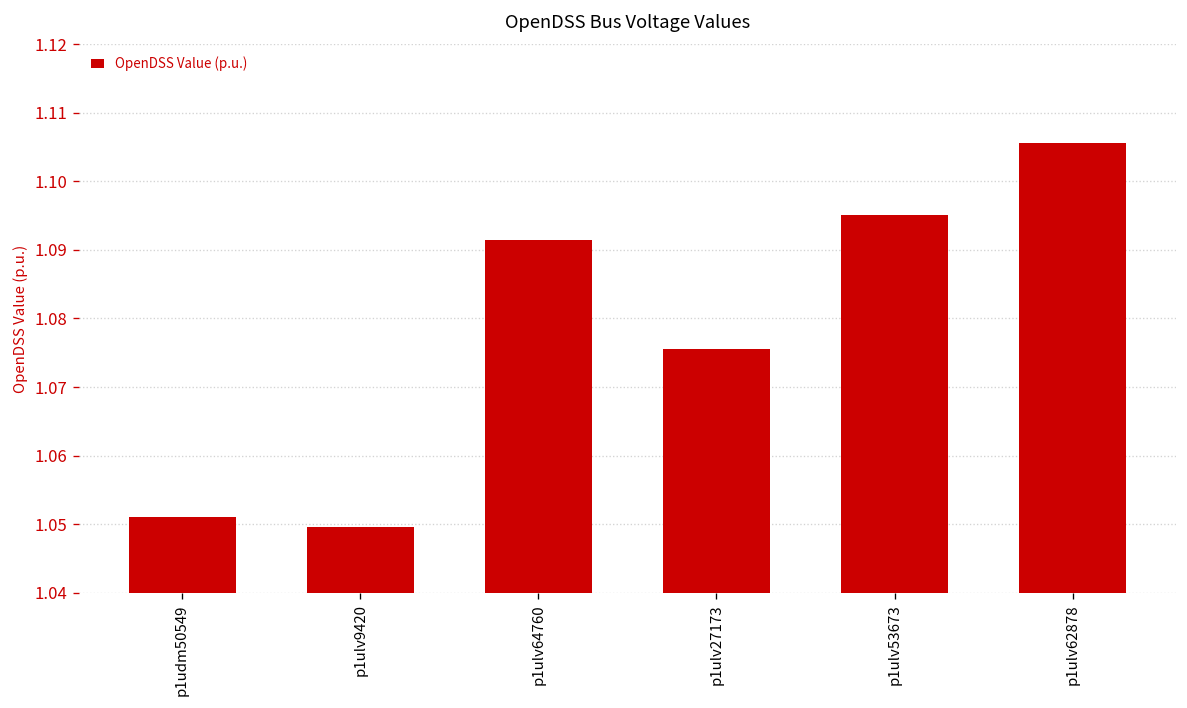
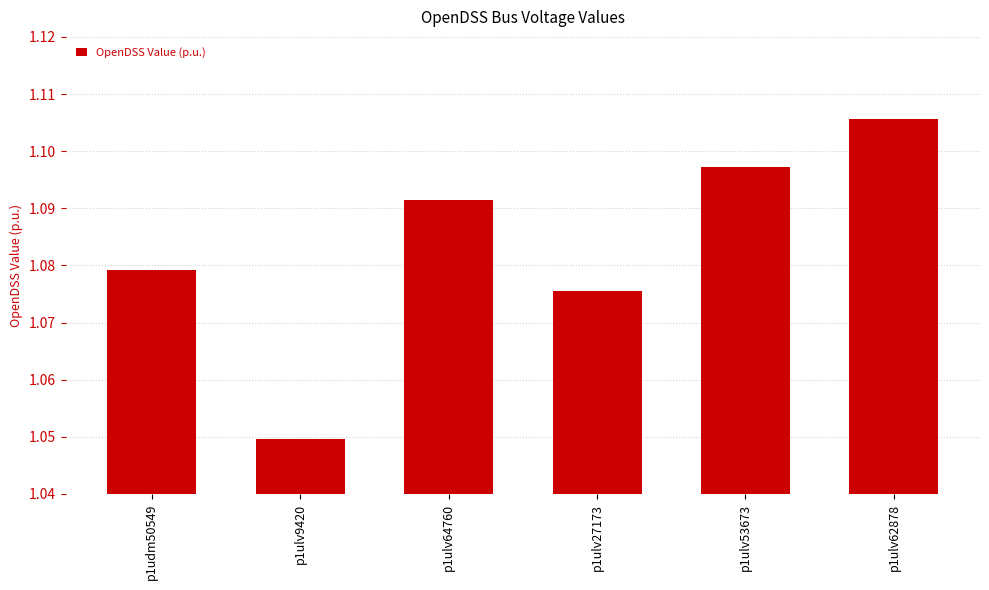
  {
-   "p1udm50549": 1.051,
+   "p1udm50549": 1.079,
    "p1ulv9420": 1.050,
    "p1ulv64760": 1.091,
    "p1ulv27173": 1.076,
-   "p1ulv53673": 1.095,
+   "p1ulv53673": 1.097,
    "p1ulv62878": 1.106
  }
